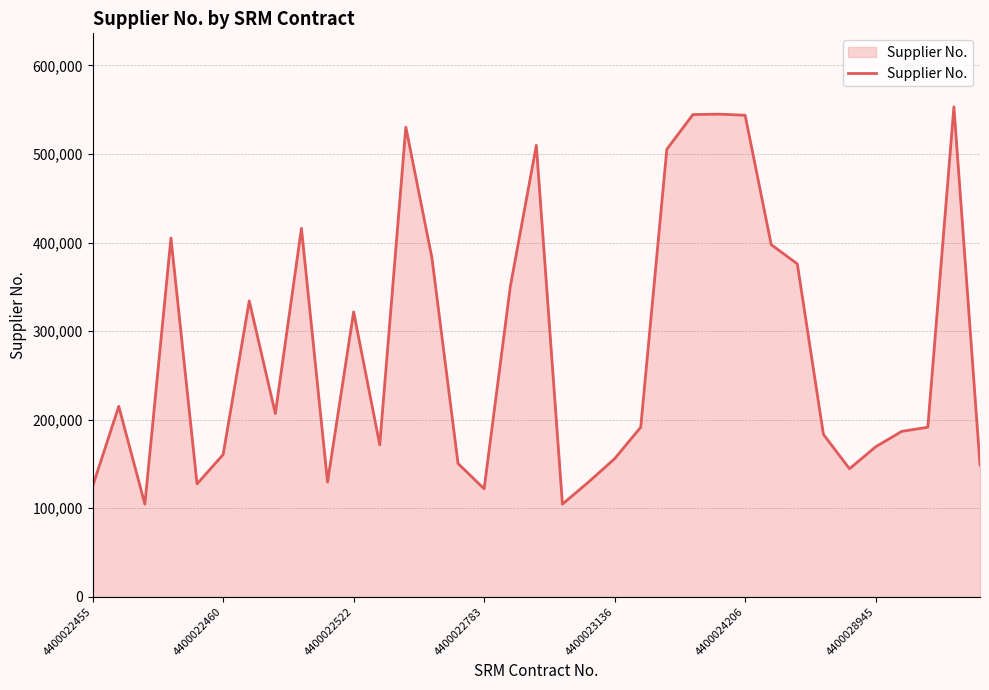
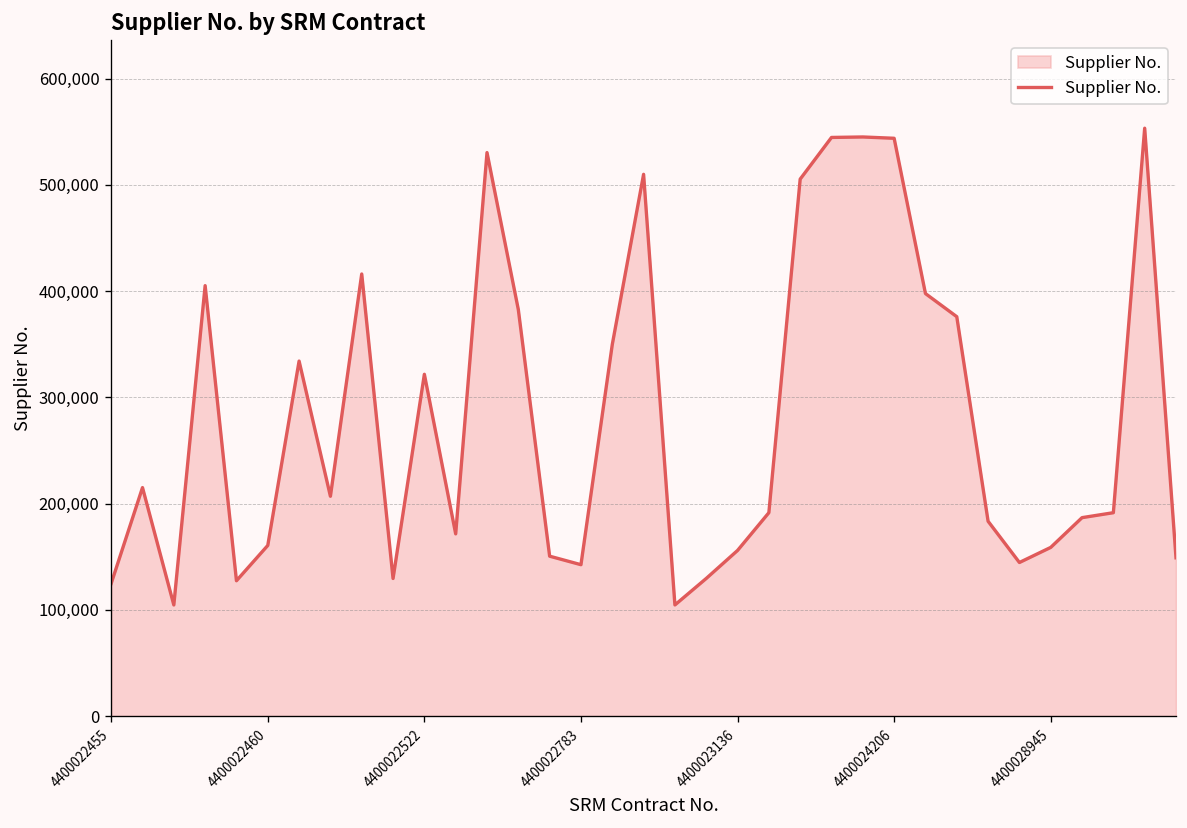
  {
    "4400022455": "120,000",
    "4400022460": "160,000",
    "4400022522": "320,000",
-   "4400022783": "120,000",
+   "4400022783": "140,000",
    "4400023136": "160,000",
    "4400024206": "540,000",
-   "4400028945": "170,000"
+   "4400028945": "160,000"
  }
